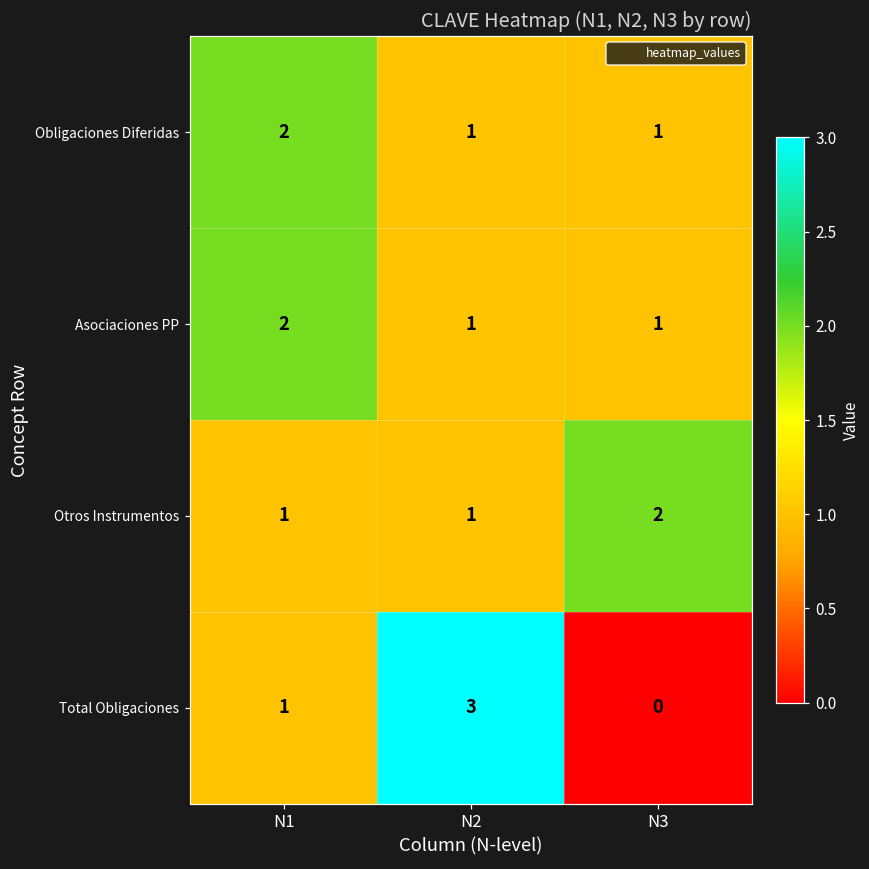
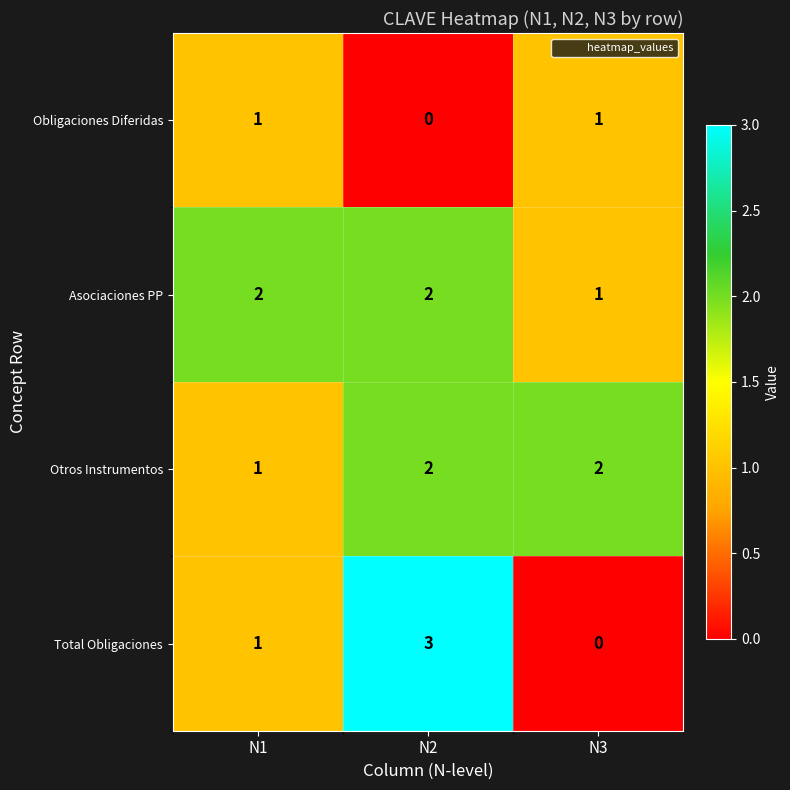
  {
    "Obligaciones Diferidas": {
-     "N1": 2,
-     "N2": 1,
+     "N1": 1,
+     "N2": 0,
      "N3": 1
    },
    "Asociaciones PP": {
      "N1": 2,
-     "N2": 1,
+     "N2": 2,
      "N3": 1
    },
    "Otros Instrumentos": {
      "N1": 1,
-     "N2": 1,
+     "N2": 2,
      "N3": 2
    },
    "Total Obligaciones": {
      "N1": 1,
      "N2": 3,
      "N3": 0
    }
  }
